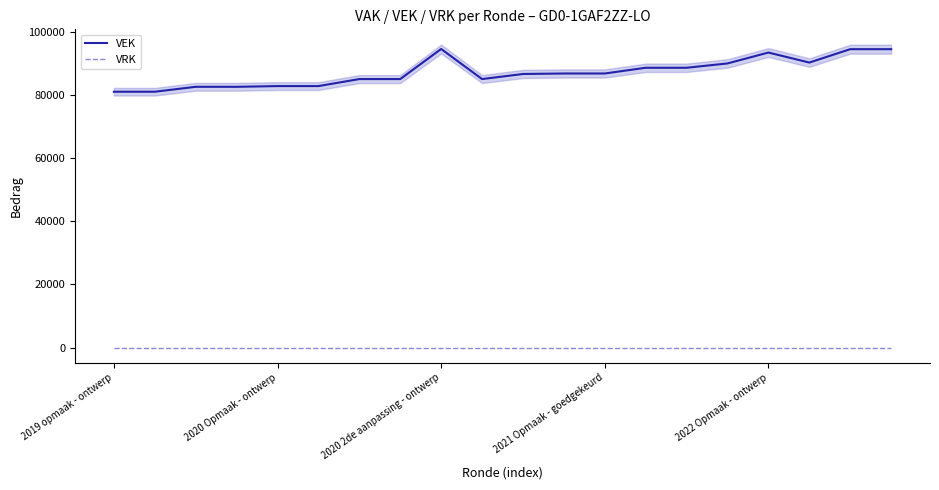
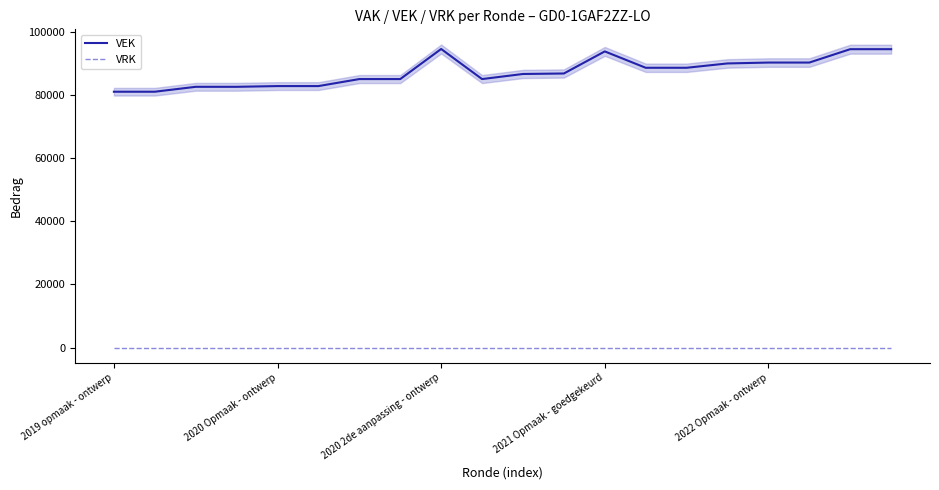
  {
    "VEK": {
      "2019 opmaak - ontwerp": 81000,
      "2020 Opmaak - ontwerp": 83000,
      "2020 2de aanpassing - ontwerp": 94000,
-     "2021 Opmaak - goedgekeurd": 87000,
-     "2022 Opmaak - ontwerp": 93000
+     "2021 Opmaak - goedgekeurd": 94000,
+     "2022 Opmaak - ontwerp": 90000
    }
  }
